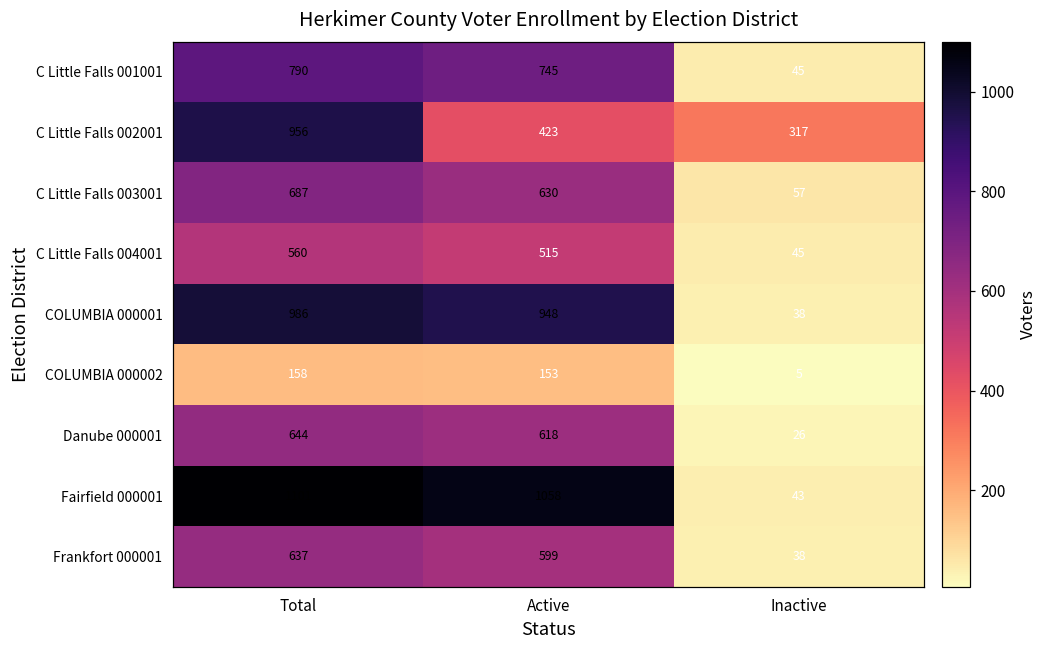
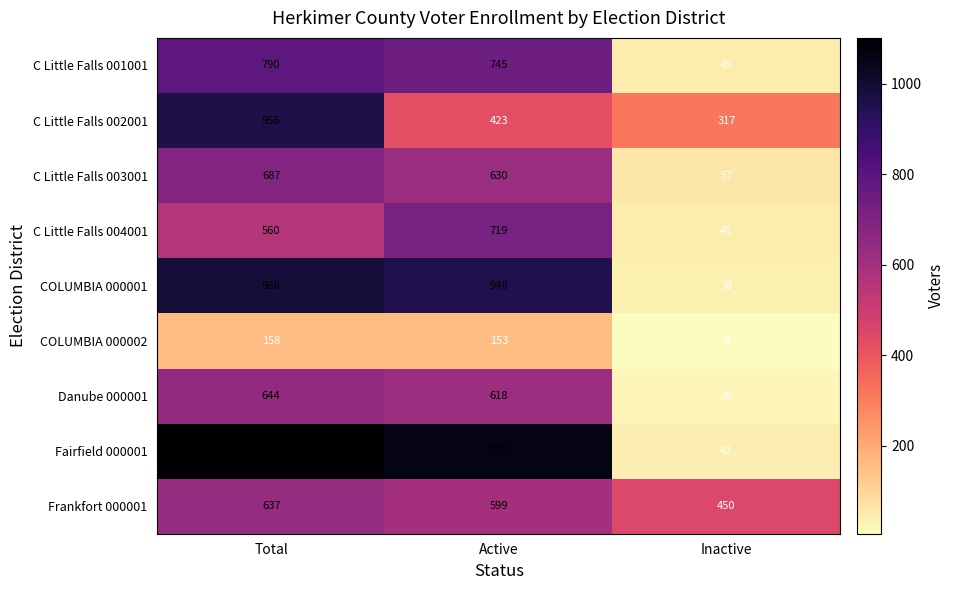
  {
    "C Little Falls 001001": {
      "Total": 790,
      "Active": 745,
      "Inactive": 45
    },
    "C Little Falls 002001": {
      "Total": 956,
      "Active": 423,
      "Inactive": 317
    },
    "C Little Falls 003001": {
      "Total": 687,
      "Active": 630,
      "Inactive": 57
    },
    "C Little Falls 004001": {
      "Total": 560,
-     "Active": 515,
+     "Active": 719,
      "Inactive": 45
    },
    "COLUMBIA 000001": {
      "Total": 986,
      "Active": 948,
      "Inactive": 38
    },
    "COLUMBIA 000002": {
      "Total": 158,
      "Active": 153,
      "Inactive": 5
    },
    "Danube 000001": {
      "Total": 644,
      "Active": 618,
      "Inactive": 26
    },
    "Fairfield 000001": {
      "Inactive": 43
    },
    "Frankfort 000001": {
      "Total": 637,
      "Active": 599,
-     "Inactive": 38
+     "Inactive": 450
    }
  }
